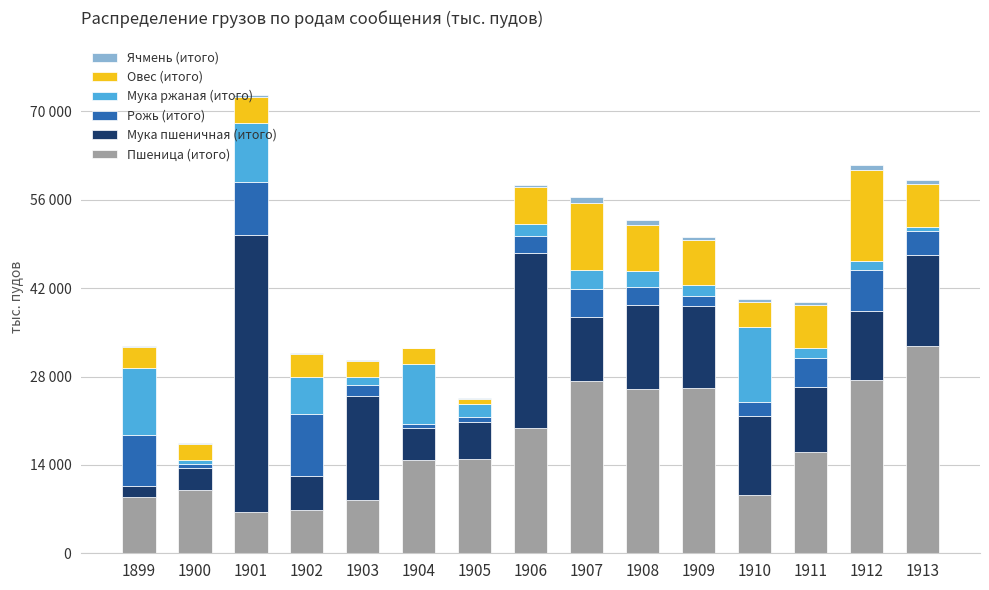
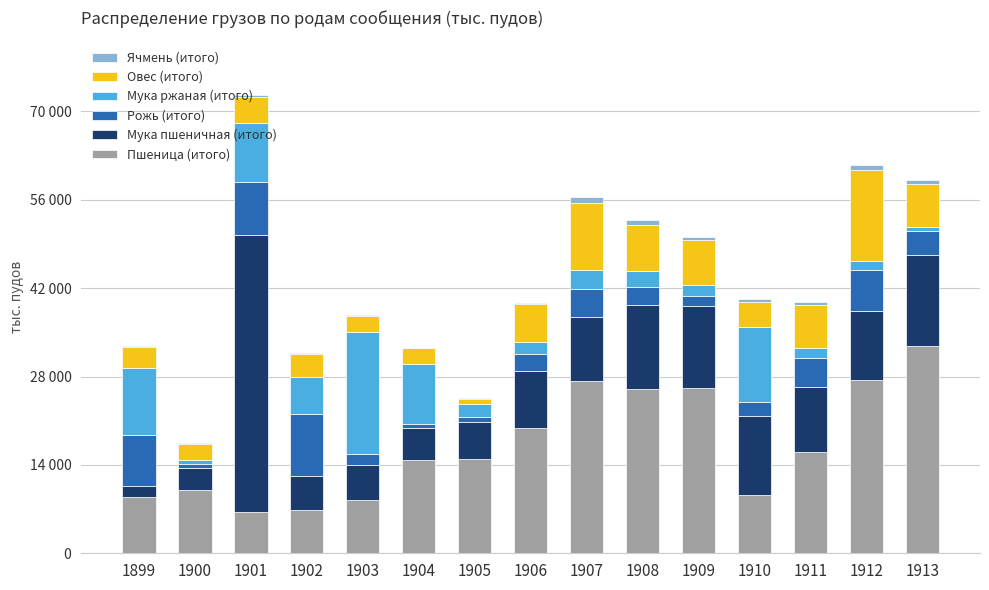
  {
    "Мука пшеничная (итого)": {
      "1899": 2000,
      "1900": 4000,
      "1901": 44000,
      "1902": 5000,
-     "1903": 16000,
+     "1903": 5000,
      "1904": 5000,
      "1905": 6000,
-     "1906": 28000,
+     "1906": 9000,
      "1907": 10000,
      "1908": 13000,
      "1909": 13000,
      "1910": 12000,
      "1911": 10000,
      "1912": 11000,
      "1913": 14000
    },
    "Рожь (итого)": {
      "1899": 8000,
      "1900": 1000,
      "1901": 8000,
      "1902": 10000,
      "1903": 2000,
      "1904": 1000,
      "1905": 1000,
      "1906": 3000,
      "1907": 4000,
      "1908": 3000,
      "1909": 2000,
      "1910": 2000,
      "1911": 5000,
      "1912": 7000,
      "1913": 4000
    },
    "Мука ржаная (итого)": {
      "1899": 11000,
      "1900": 1000,
      "1901": 9000,
      "1902": 6000,
-     "1903": 1000,
+     "1903": 19000,
      "1904": 9000,
      "1905": 2000,
      "1906": 2000,
      "1907": 3000,
      "1908": 3000,
      "1909": 2000,
      "1910": 12000,
      "1911": 2000,
      "1912": 1000,
      "1913": 1000
    },
    "Овес (итого)": {
      "1899": 3000,
      "1900": 2000,
      "1901": 4000,
      "1902": 4000,
      "1903": 2000,
      "1904": 2000,
      "1905": 1000,
      "1906": 6000,
      "1907": 11000,
      "1908": 7000,
      "1909": 7000,
      "1910": 4000,
      "1911": 7000,
      "1912": 14000,
      "1913": 7000
    }
  }
